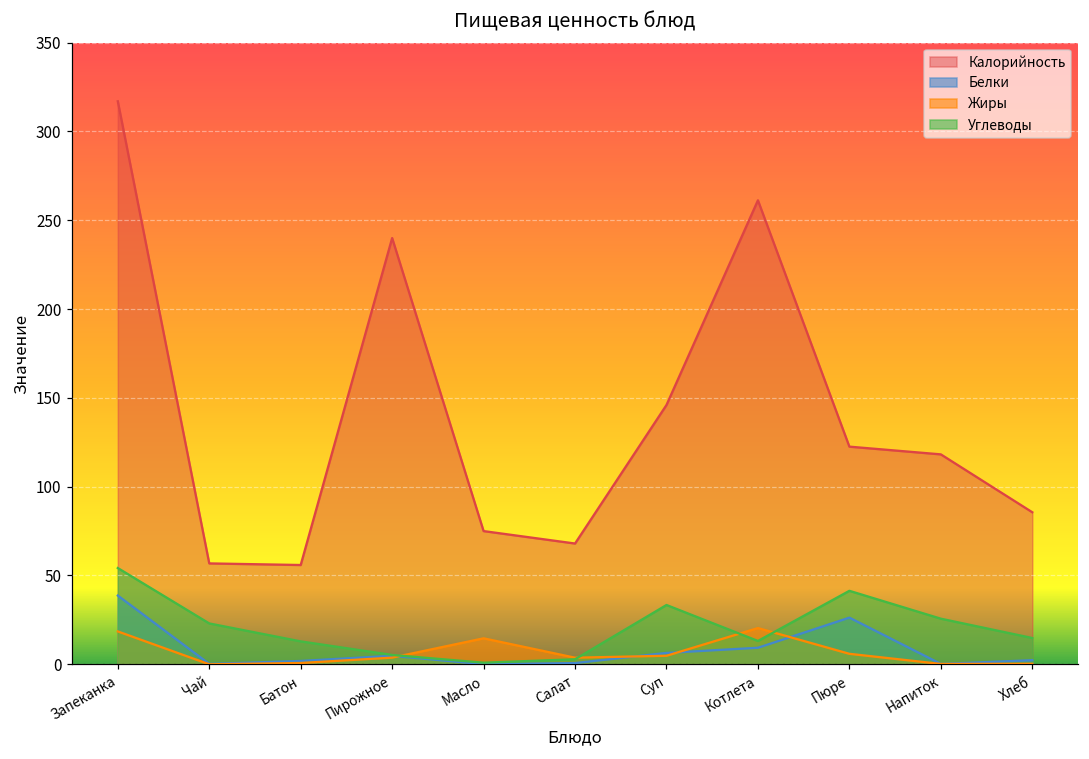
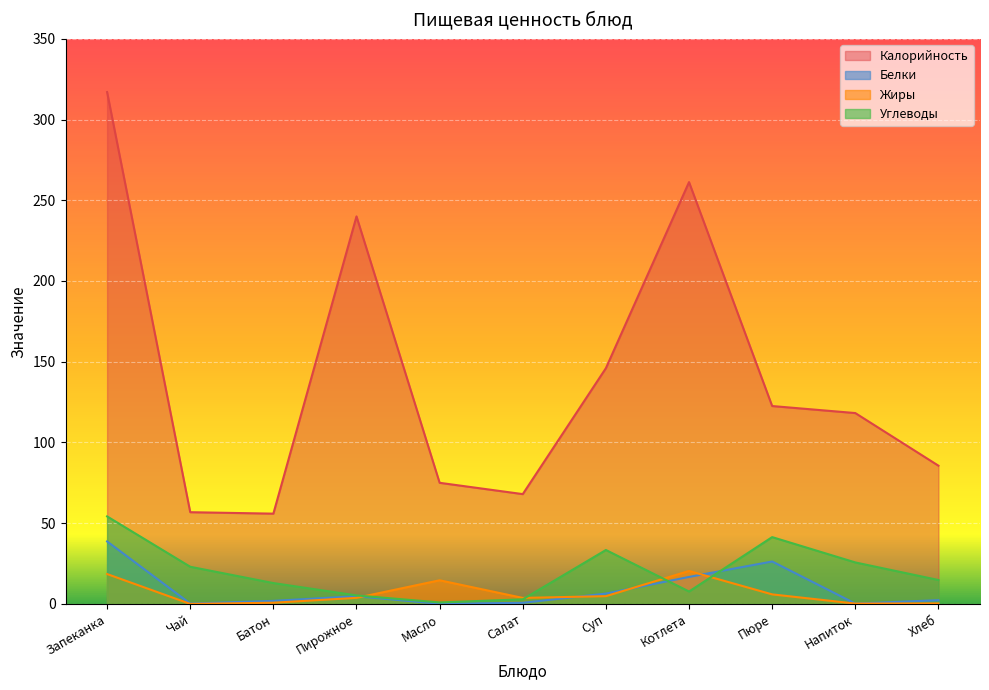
  {
    "Калорийность": {
      "Запеканка": 317,
      "Чай": 57,
      "Батон": 56,
      "Пирожное": 240,
      "Масло": 75,
      "Салат": 68,
      "Суп": 146,
      "Котлета": 261,
      "Пюре": 123,
      "Напиток": 118,
      "Хлеб": 86
    },
    "Белки": {
      "Запеканка": 39,
      "Салат": 1,
      "Суп": 6,
-     "Котлета": 9,
+     "Котлета": 17,
      "Пюре": 26,
      "Хлеб": 2
    },
    "Жиры": {
      "Запеканка": 19,
      "Масло": 15,
      "Суп": 5,
      "Котлета": 20,
      "Пюре": 6,
      "Хлеб": 0
    },
    "Углеводы": {
      "Запеканка": 54,
      "Чай": 23,
      "Батон": 13,
      "Суп": 33,
-     "Котлета": 13,
+     "Котлета": 8,
      "Пюре": 41,
      "Напиток": 26,
      "Хлеб": 15
    }
  }
